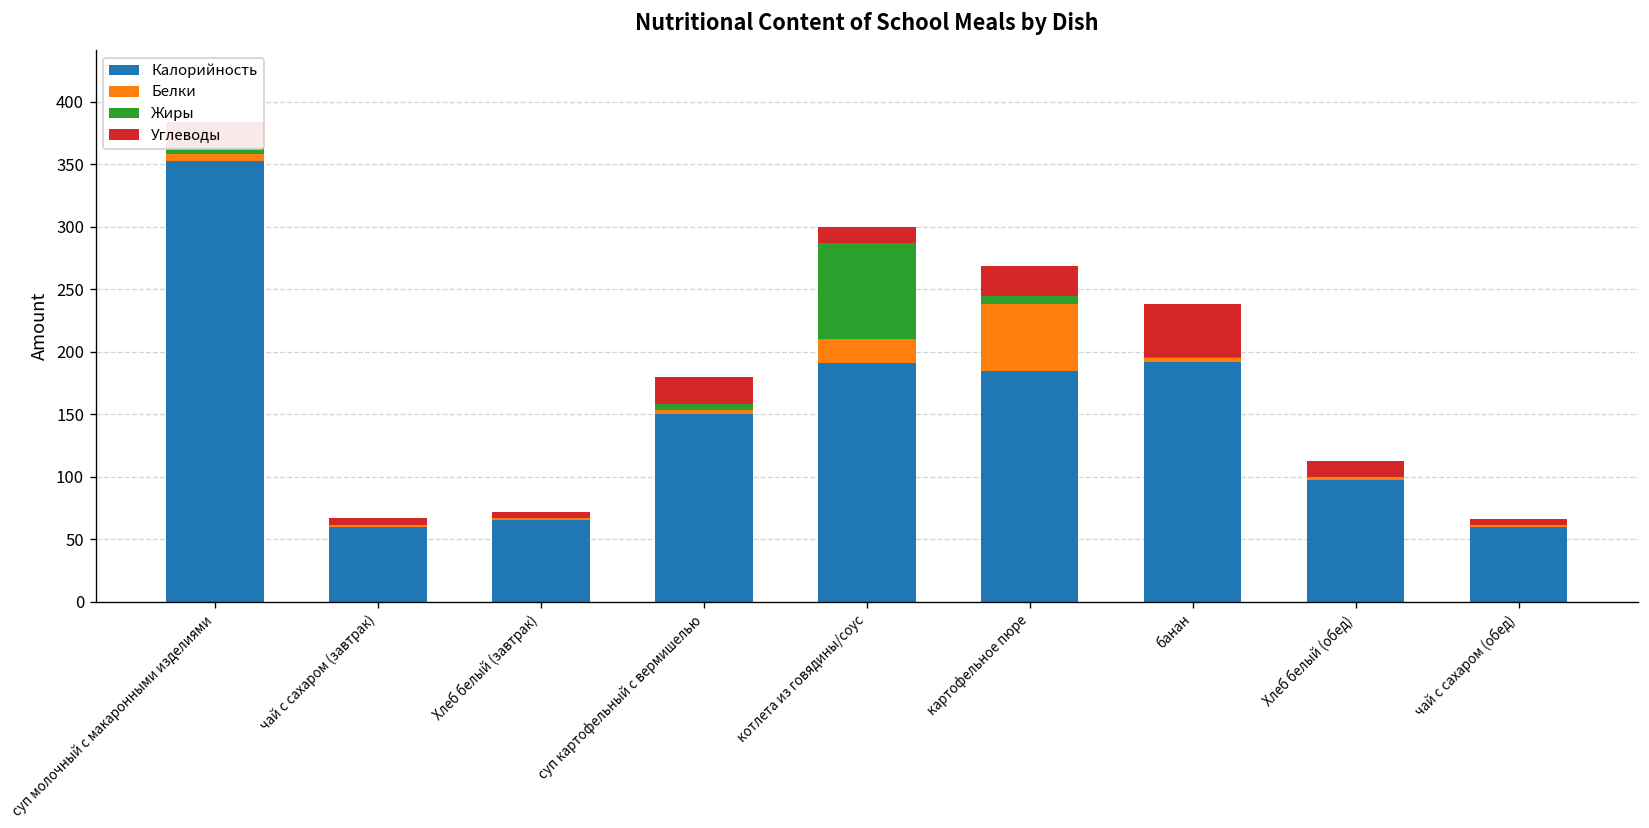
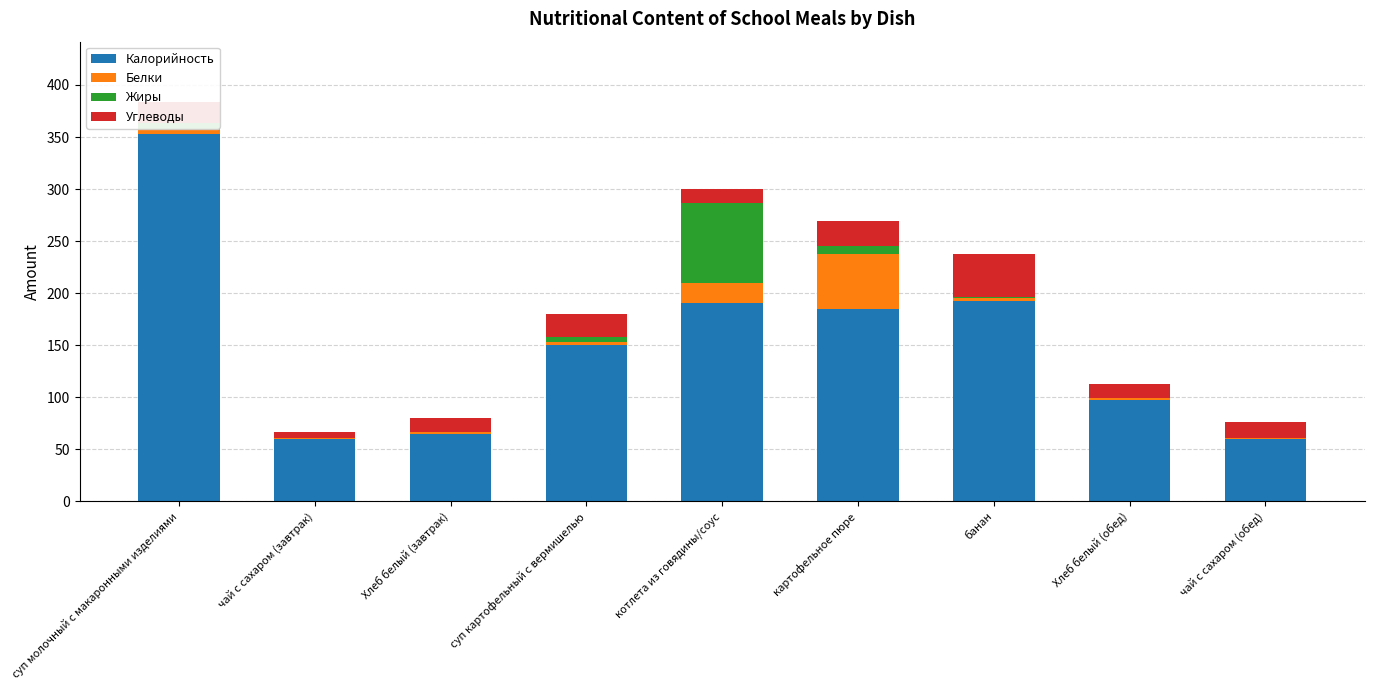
  {
    "Калорийность": {
      "суп молочный с макаронными изделиями": 353,
      "чай с сахаром (завтрак)": 60,
      "Хлеб белый (завтрак)": 65,
      "суп картофельный с вермишелью": 150,
      "котлета из говядины/соус": 191,
      "картофельное пюре": 185,
      "банан": 192,
      "Хлеб белый (обед)": 98,
      "чай с сахаром (обед)": 60
    },
    "Белки": {
      "суп картофельный с вермишелью": 3,
      "котлета из говядины/соус": 19,
      "картофельное пюре": 53,
      "банан": 3
    },
    "Жиры": {
      "чай с сахаром (завтрак)": 0,
      "Хлеб белый (завтрак)": 0,
      "суп картофельный с вермишелью": 5,
      "котлета из говядины/соус": 77,
      "картофельное пюре": 7,
      "Хлеб белый (обед)": 0,
      "чай с сахаром (обед)": 0
    },
    "Углеводы": {
      "чай с сахаром (завтрак)": 6,
-     "Хлеб белый (завтрак)": 5,
+     "Хлеб белый (завтрак)": 13,
      "суп картофельный с вермишелью": 22,
      "котлета из говядины/соус": 13,
      "картофельное пюре": 24,
      "банан": 42,
      "Хлеб белый (обед)": 13,
-     "чай с сахаром (обед)": 5
+     "чай с сахаром (обед)": 15
    }
  }
